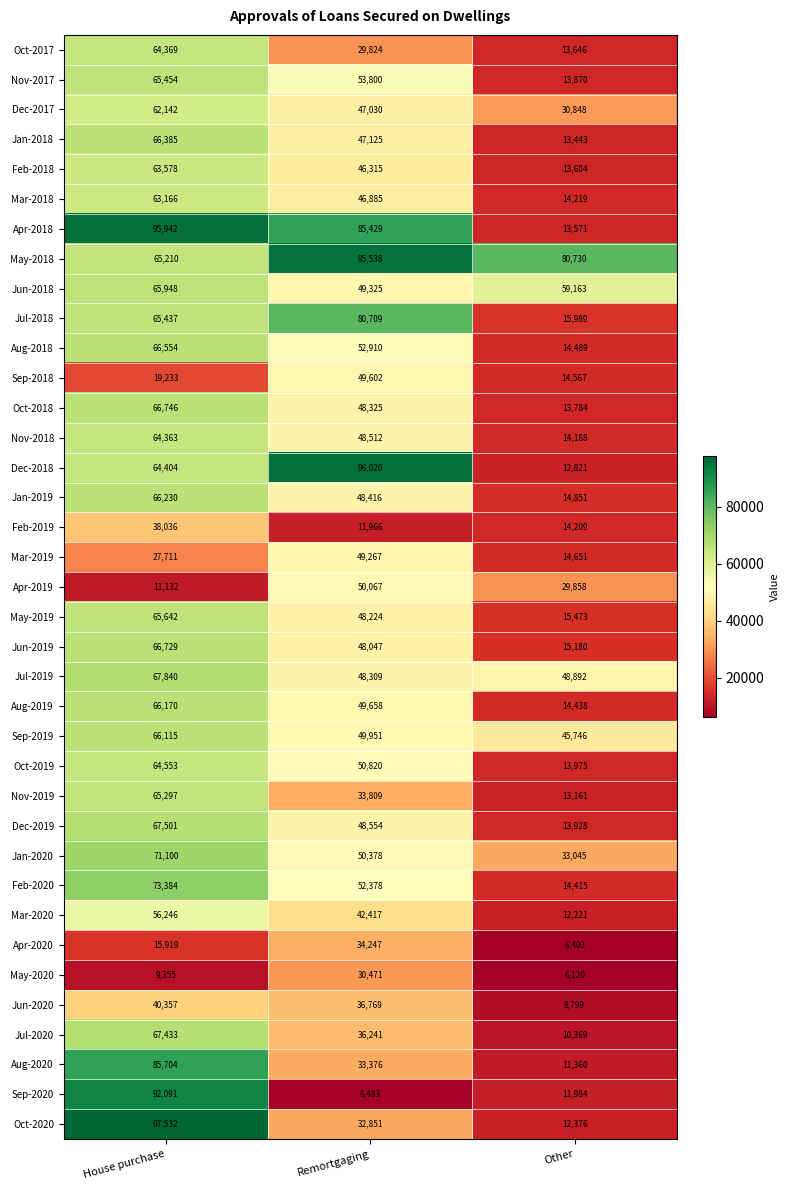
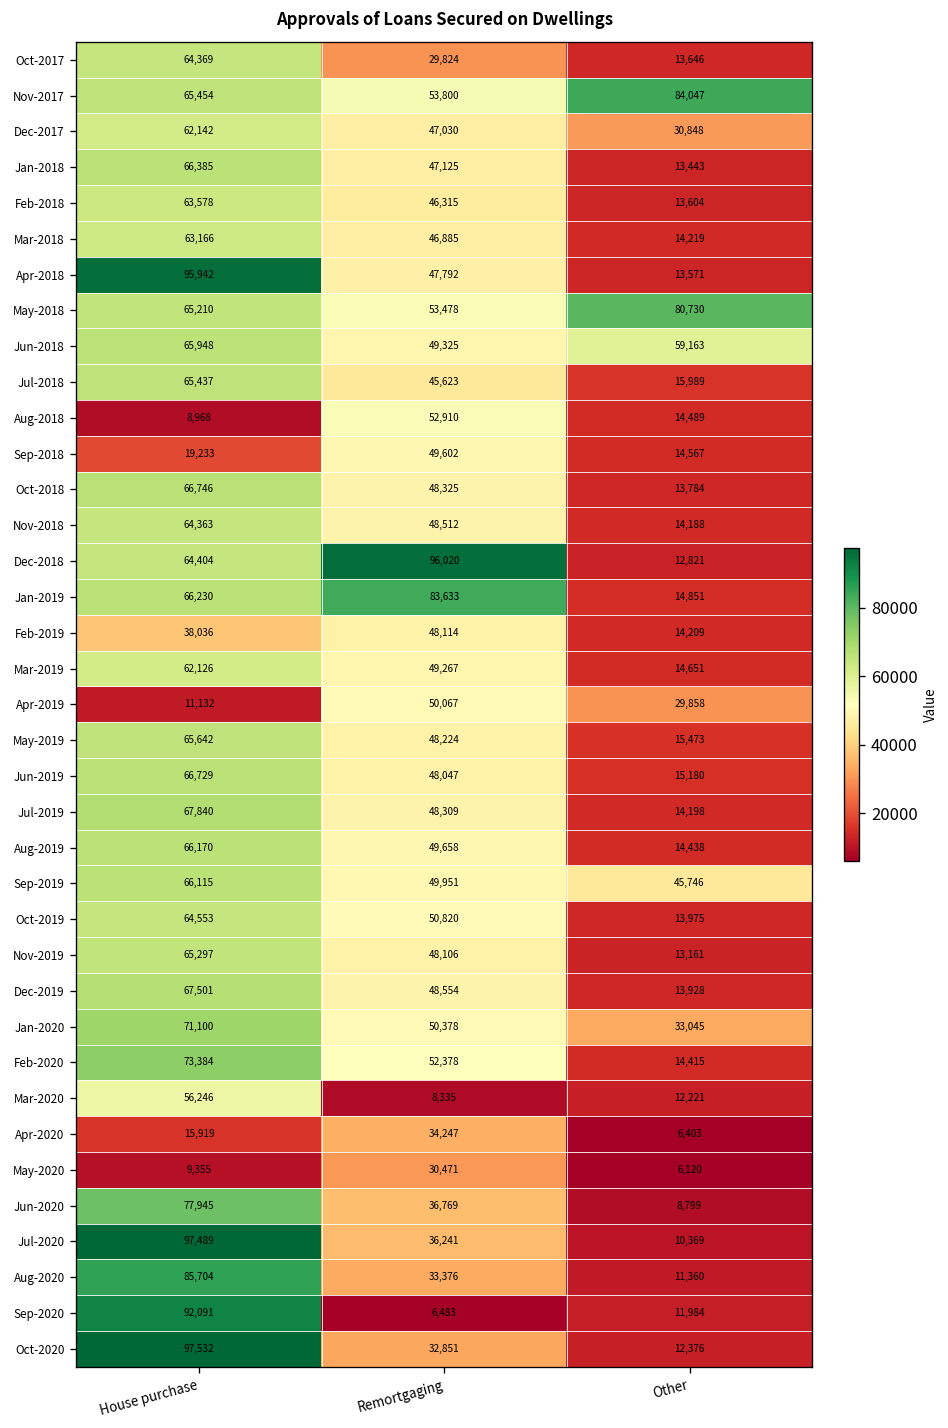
  {
    "Oct-2017": {
      "House purchase": "64,369",
      "Remortgaging": "29,824",
      "Other": "13,646"
    },
    "Nov-2017": {
      "House purchase": "65,454",
      "Remortgaging": "53,800",
-     "Other": "13,870"
+     "Other": "84,047"
    },
    "Dec-2017": {
      "House purchase": "62,142",
      "Remortgaging": "47,030",
      "Other": "30,848"
    },
    "Jan-2018": {
      "House purchase": "66,385",
      "Remortgaging": "47,125",
      "Other": "13,443"
    },
    "Feb-2018": {
      "House purchase": "63,578",
      "Remortgaging": "46,315",
      "Other": "13,604"
    },
    "Mar-2018": {
      "House purchase": "63,166",
      "Remortgaging": "46,885",
      "Other": "14,219"
    },
    "Apr-2018": {
      "House purchase": "95,942",
-     "Remortgaging": "85,429",
+     "Remortgaging": "47,792",
      "Other": "13,571"
    },
    "May-2018": {
      "House purchase": "65,210",
-     "Remortgaging": "95,538",
+     "Remortgaging": "53,478",
      "Other": "80,730"
    },
    "Jun-2018": {
      "House purchase": "65,948",
      "Remortgaging": "49,325",
      "Other": "59,163"
    },
    "Jul-2018": {
      "House purchase": "65,437",
-     "Remortgaging": "80,709",
+     "Remortgaging": "45,623",
      "Other": "15,989"
    },
    "Aug-2018": {
-     "House purchase": "66,554",
+     "House purchase": "8,968",
      "Remortgaging": "52,910",
      "Other": "14,489"
    },
    "Sep-2018": {
      "House purchase": "19,233",
      "Remortgaging": "49,602",
      "Other": "14,567"
    },
    "Oct-2018": {
      "House purchase": "66,746",
      "Remortgaging": "48,325",
      "Other": "13,784"
    },
    "Nov-2018": {
      "House purchase": "64,363",
      "Remortgaging": "48,512",
      "Other": "14,188"
    },
    "Dec-2018": {
      "House purchase": "64,404",
      "Remortgaging": "96,020",
      "Other": "12,821"
    },
    "Jan-2019": {
      "House purchase": "66,230",
-     "Remortgaging": "48,416",
+     "Remortgaging": "83,633",
      "Other": "14,851"
    },
    "Feb-2019": {
      "House purchase": "38,036",
-     "Remortgaging": "11,966",
+     "Remortgaging": "48,114",
      "Other": "14,209"
    },
    "Mar-2019": {
-     "House purchase": "27,711",
+     "House purchase": "62,126",
      "Remortgaging": "49,267",
      "Other": "14,651"
    },
    "Apr-2019": {
      "House purchase": "11,132",
      "Remortgaging": "50,067",
      "Other": "29,858"
    },
    "May-2019": {
      "House purchase": "65,642",
      "Remortgaging": "48,224",
      "Other": "15,473"
    },
    "Jun-2019": {
      "House purchase": "66,729",
      "Remortgaging": "48,047",
      "Other": "15,180"
    },
    "Jul-2019": {
      "House purchase": "67,840",
      "Remortgaging": "48,309",
-     "Other": "48,892"
+     "Other": "14,198"
    },
    "Aug-2019": {
      "House purchase": "66,170",
      "Remortgaging": "49,658",
      "Other": "14,438"
    },
    "Sep-2019": {
      "House purchase": "66,115",
      "Remortgaging": "49,951",
      "Other": "45,746"
    },
    "Oct-2019": {
      "House purchase": "64,553",
      "Remortgaging": "50,820",
      "Other": "13,975"
    },
    "Nov-2019": {
      "House purchase": "65,297",
-     "Remortgaging": "33,809",
+     "Remortgaging": "48,106",
      "Other": "13,161"
    },
    "Dec-2019": {
      "House purchase": "67,501",
      "Remortgaging": "48,554",
      "Other": "13,928"
    },
    "Jan-2020": {
      "House purchase": "71,100",
      "Remortgaging": "50,378",
      "Other": "33,045"
    },
    "Feb-2020": {
      "House purchase": "73,384",
      "Remortgaging": "52,378",
      "Other": "14,415"
    },
    "Mar-2020": {
      "House purchase": "56,246",
-     "Remortgaging": "42,417",
+     "Remortgaging": "8,335",
      "Other": "12,221"
    },
    "Apr-2020": {
      "House purchase": "15,919",
      "Remortgaging": "34,247",
      "Other": "6,403"
    },
    "May-2020": {
      "House purchase": "9,355",
      "Remortgaging": "30,471",
      "Other": "6,120"
    },
    "Jun-2020": {
-     "House purchase": "40,357",
+     "House purchase": "77,945",
      "Remortgaging": "36,769",
      "Other": "8,799"
    },
    "Jul-2020": {
-     "House purchase": "67,433",
+     "House purchase": "97,489",
      "Remortgaging": "36,241",
      "Other": "10,369"
    },
    "Aug-2020": {
      "House purchase": "85,704",
      "Remortgaging": "33,376",
      "Other": "11,360"
    },
    "Sep-2020": {
      "House purchase": "92,091",
      "Remortgaging": "6,483",
      "Other": "11,984"
    },
    "Oct-2020": {
      "House purchase": "97,532",
      "Remortgaging": "32,851",
      "Other": "12,376"
    }
  }
